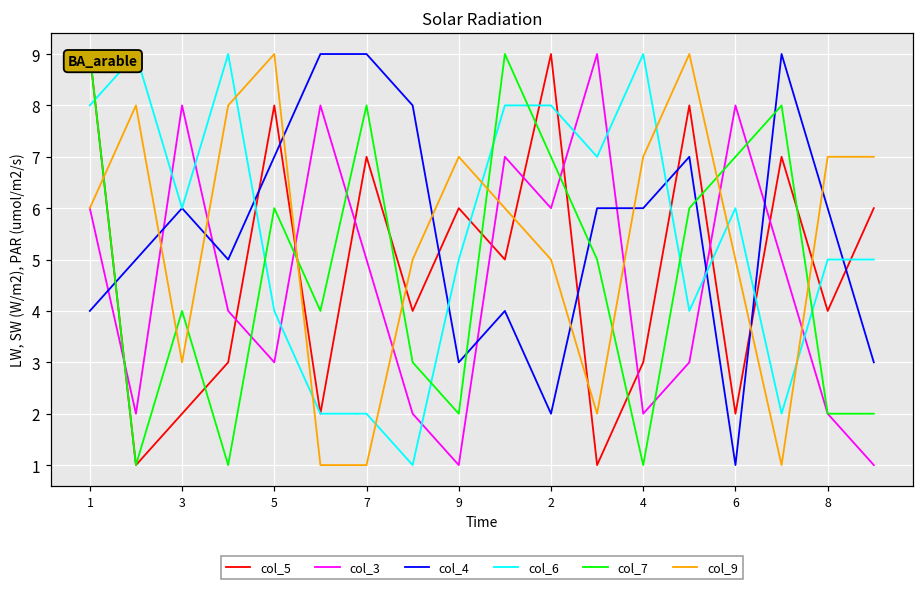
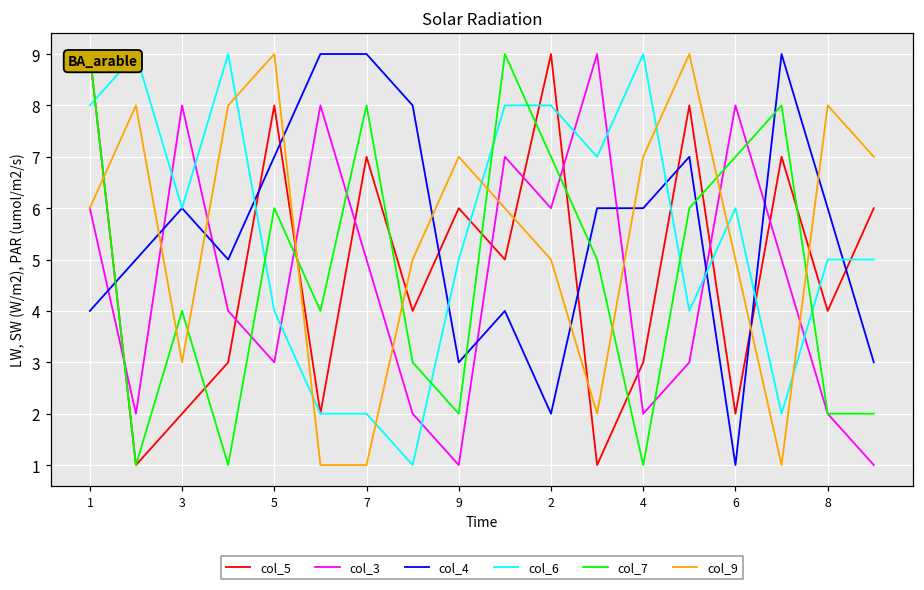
  {
    "col_5": {
      "2": 9,
      "4": 3,
      "6": 2,
      "8": 4
    },
    "col_3": {
      "2": 6,
      "4": 2,
      "6": 8
    },
    "col_4": {
      "2": 2,
      "4": 6,
      "6": 1,
      "8": 6
    },
    "col_6": {
      "2": 8,
      "4": 9,
      "6": 6,
      "8": 5
    },
    "col_7": {
      "2": 7,
      "4": 1,
      "6": 7
    },
    "col_9": {
      "2": 5,
      "4": 7,
      "6": 5,
-     "8": 7
+     "8": 8
    }
  }
